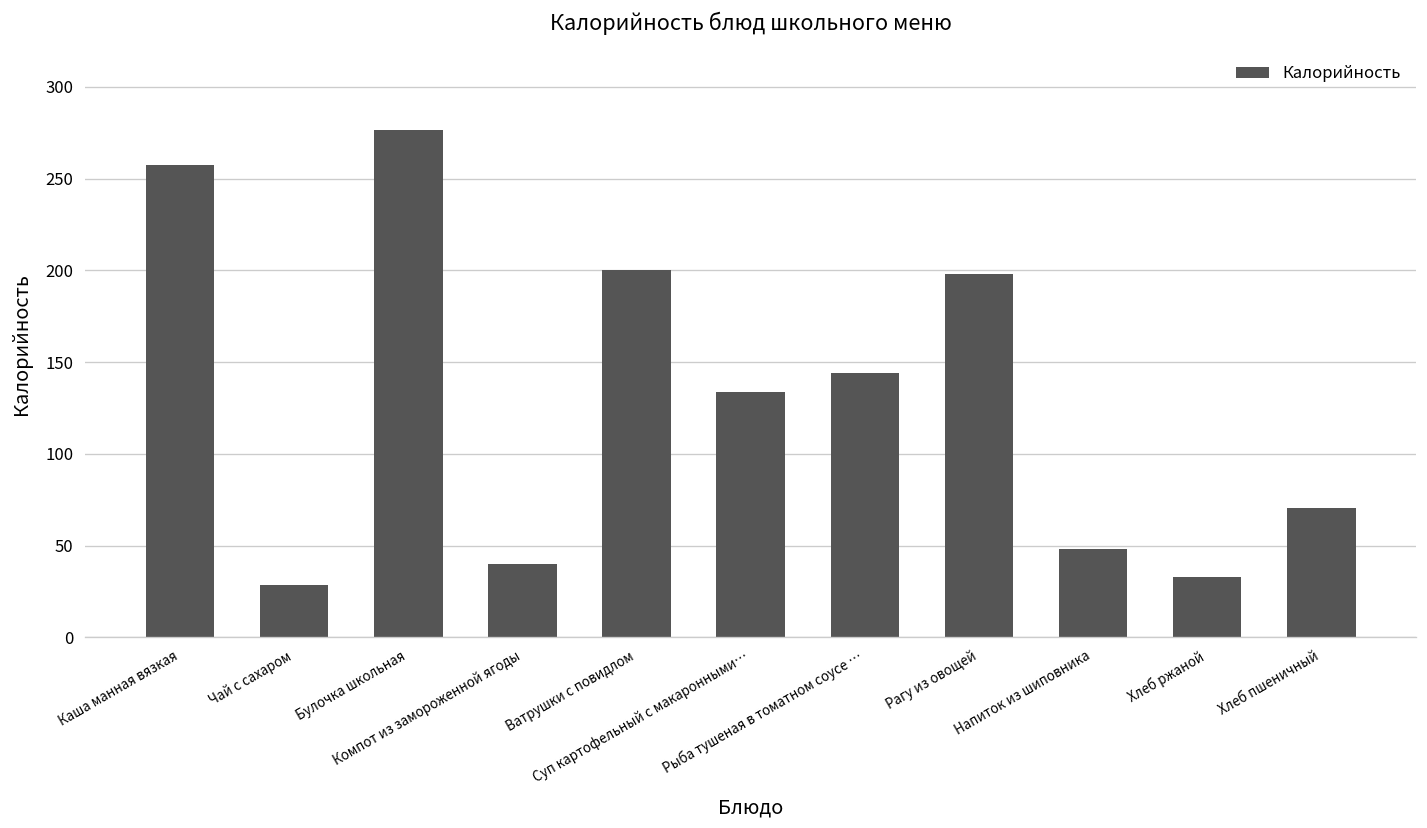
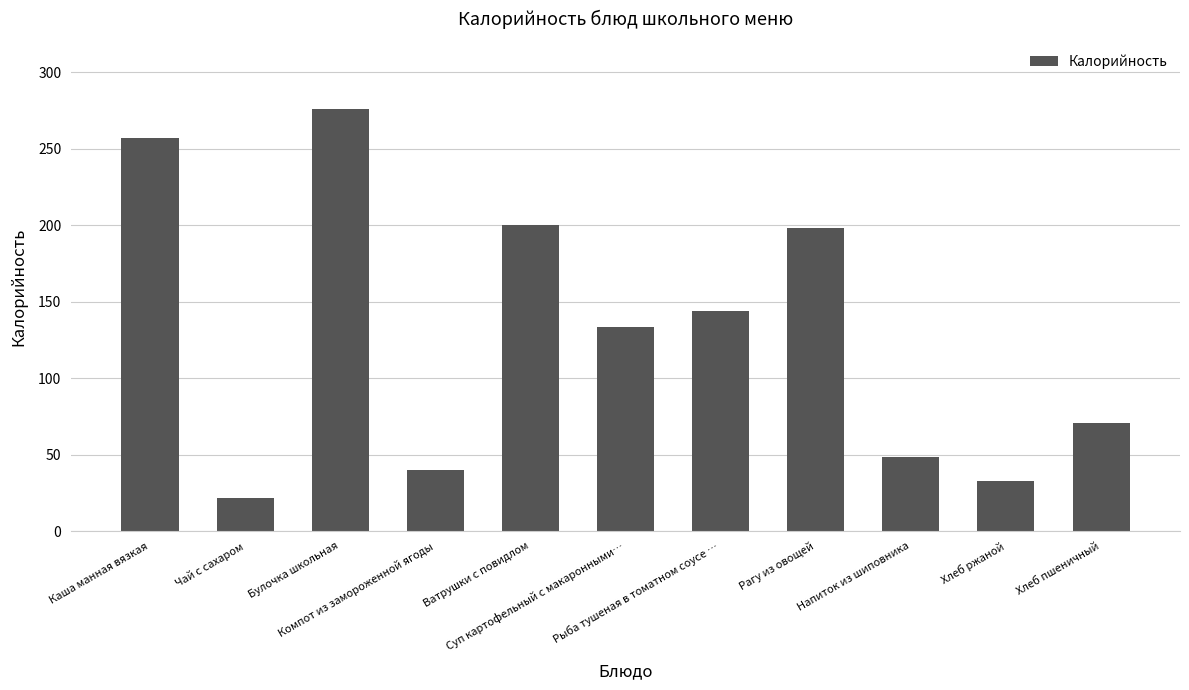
  {
    "Каша манная вязкая": 257,
-   "Чай с сахаром": 28,
+   "Чай с сахаром": 21,
    "Булочка школьная": 276,
    "Компот из замороженной ягоды": 40,
    "Ватрушки с повидлом": 200,
    "Суп картофельный с макаронными…": 134,
    "Рыба тушеная в томатном соусе …": 144,
    "Рагу из овощей": 198,
    "Напиток из шиповника": 48,
    "Хлеб ржаной": 33,
    "Хлеб пшеничный": 71
  }
